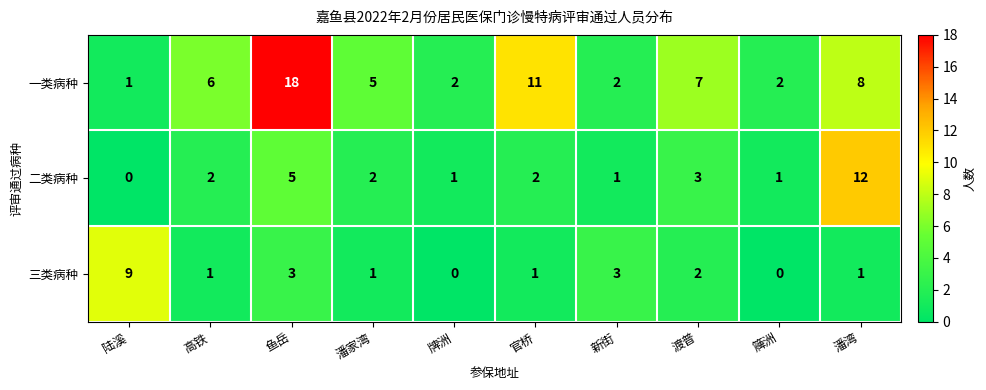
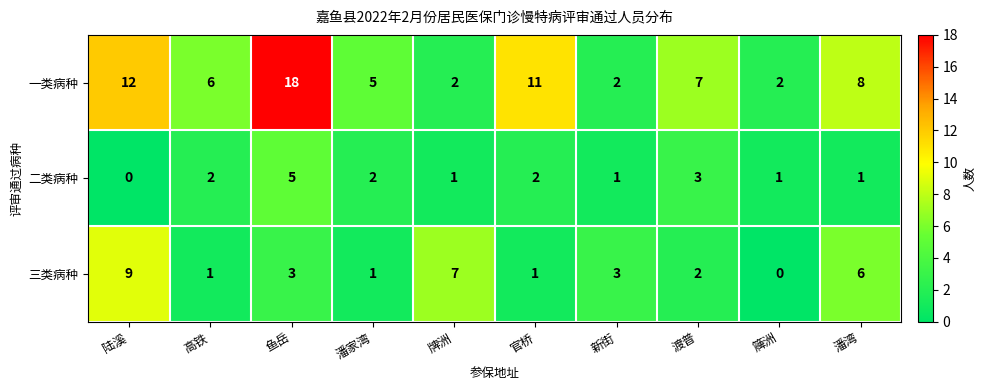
  {
    "一类病种": {
-     "陆溪": 1,
+     "陆溪": 12,
      "高铁": 6,
      "鱼岳": 18,
      "潘家湾": 5,
      "牌洲": 2,
      "官桥": 11,
      "新街": 2,
      "渡普": 7,
      "簰洲": 2,
      "潘湾": 8
    },
    "二类病种": {
      "陆溪": 0,
      "高铁": 2,
      "鱼岳": 5,
      "潘家湾": 2,
      "牌洲": 1,
      "官桥": 2,
      "新街": 1,
      "渡普": 3,
      "簰洲": 1,
-     "潘湾": 12
+     "潘湾": 1
    },
    "三类病种": {
      "陆溪": 9,
      "高铁": 1,
      "鱼岳": 3,
      "潘家湾": 1,
-     "牌洲": 0,
+     "牌洲": 7,
      "官桥": 1,
      "新街": 3,
      "渡普": 2,
      "簰洲": 0,
-     "潘湾": 1
+     "潘湾": 6
    }
  }
